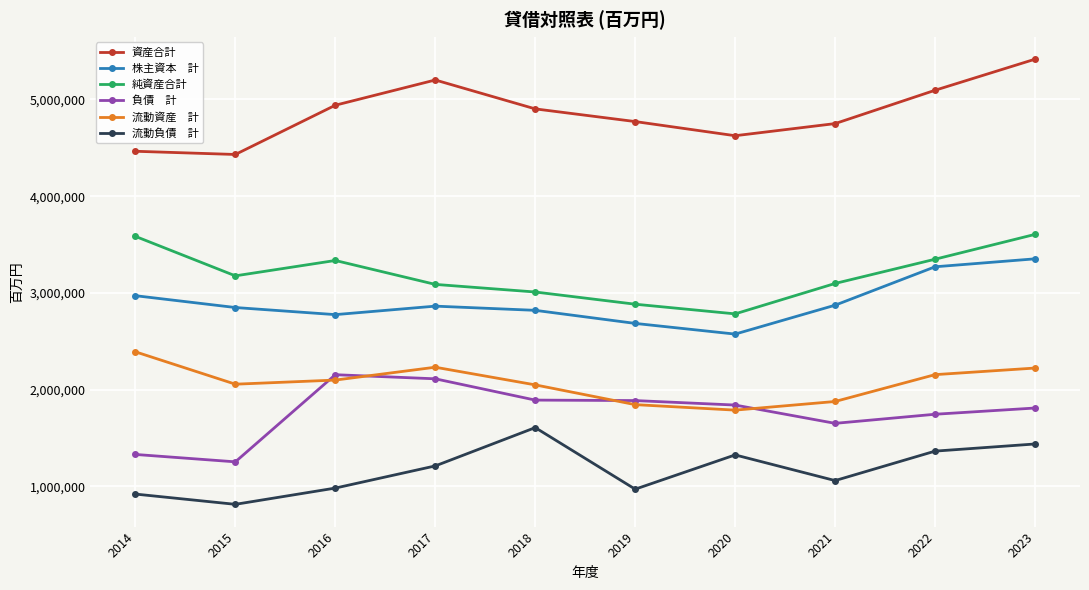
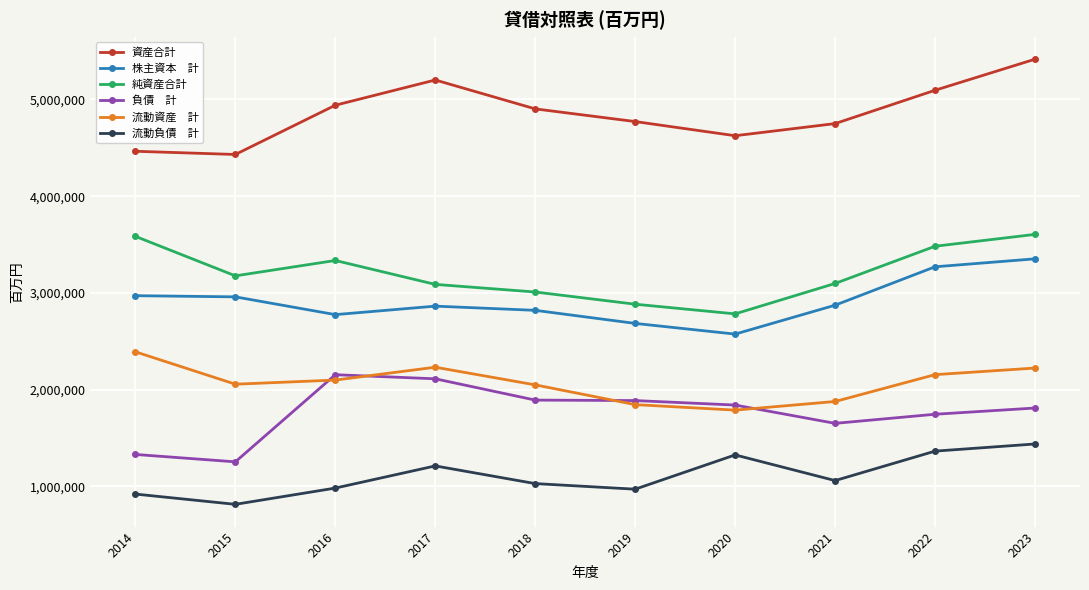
  {
    "資産合計": {
      "2014": "4,500,000",
      "2015": "4,400,000",
      "2016": "4,900,000",
      "2017": "5,200,000",
      "2018": "4,900,000",
      "2019": "4,800,000",
      "2020": "4,600,000",
      "2021": "4,800,000",
      "2022": "5,100,000",
      "2023": "5,400,000"
    },
    "株主資本 計": {
      "2014": "3,000,000",
-     "2015": "2,800,000",
+     "2015": "3,000,000",
      "2016": "2,800,000",
      "2017": "2,900,000",
      "2018": "2,800,000",
      "2019": "2,700,000",
      "2020": "2,600,000",
      "2021": "2,900,000",
      "2022": "3,300,000",
      "2023": "3,400,000"
    },
    "純資産合計": {
      "2014": "3,600,000",
      "2015": "3,200,000",
      "2016": "3,300,000",
      "2017": "3,100,000",
      "2018": "3,000,000",
      "2019": "2,900,000",
      "2020": "2,800,000",
      "2021": "3,100,000",
-     "2022": "3,300,000",
+     "2022": "3,500,000",
      "2023": "3,600,000"
    },
    "負債 計": {
      "2014": "1,300,000",
      "2015": "1,300,000",
      "2016": "2,200,000",
      "2017": "2,100,000",
      "2018": "1,900,000",
      "2019": "1,900,000",
      "2020": "1,800,000",
      "2021": "1,700,000",
      "2022": "1,700,000",
      "2023": "1,800,000"
    },
    "流動資産 計": {
      "2014": "2,400,000",
      "2015": "2,100,000",
      "2016": "2,100,000",
      "2017": "2,200,000",
      "2018": "2,100,000",
      "2019": "1,800,000",
      "2020": "1,800,000",
      "2021": "1,900,000",
      "2022": "2,200,000",
      "2023": "2,200,000"
    },
    "流動負債 計": {
      "2014": "900,000",
      "2015": "800,000",
      "2016": "1,000,000",
      "2017": "1,200,000",
-     "2018": "1,600,000",
+     "2018": "1,000,000",
      "2019": "1,000,000",
      "2020": "1,300,000",
      "2021": "1,100,000",
      "2022": "1,400,000",
      "2023": "1,400,000"
    }
  }
